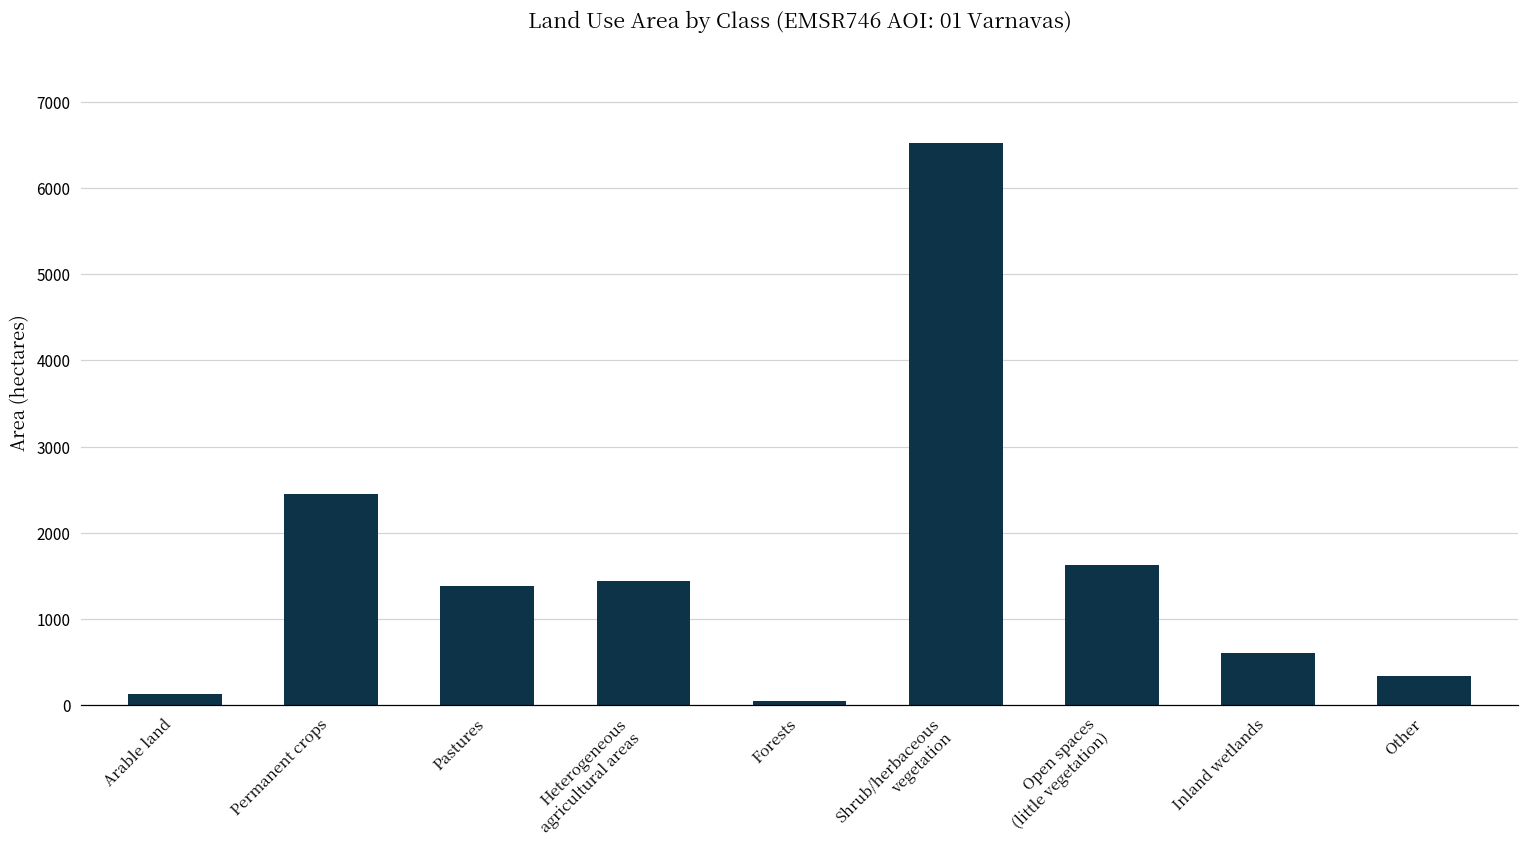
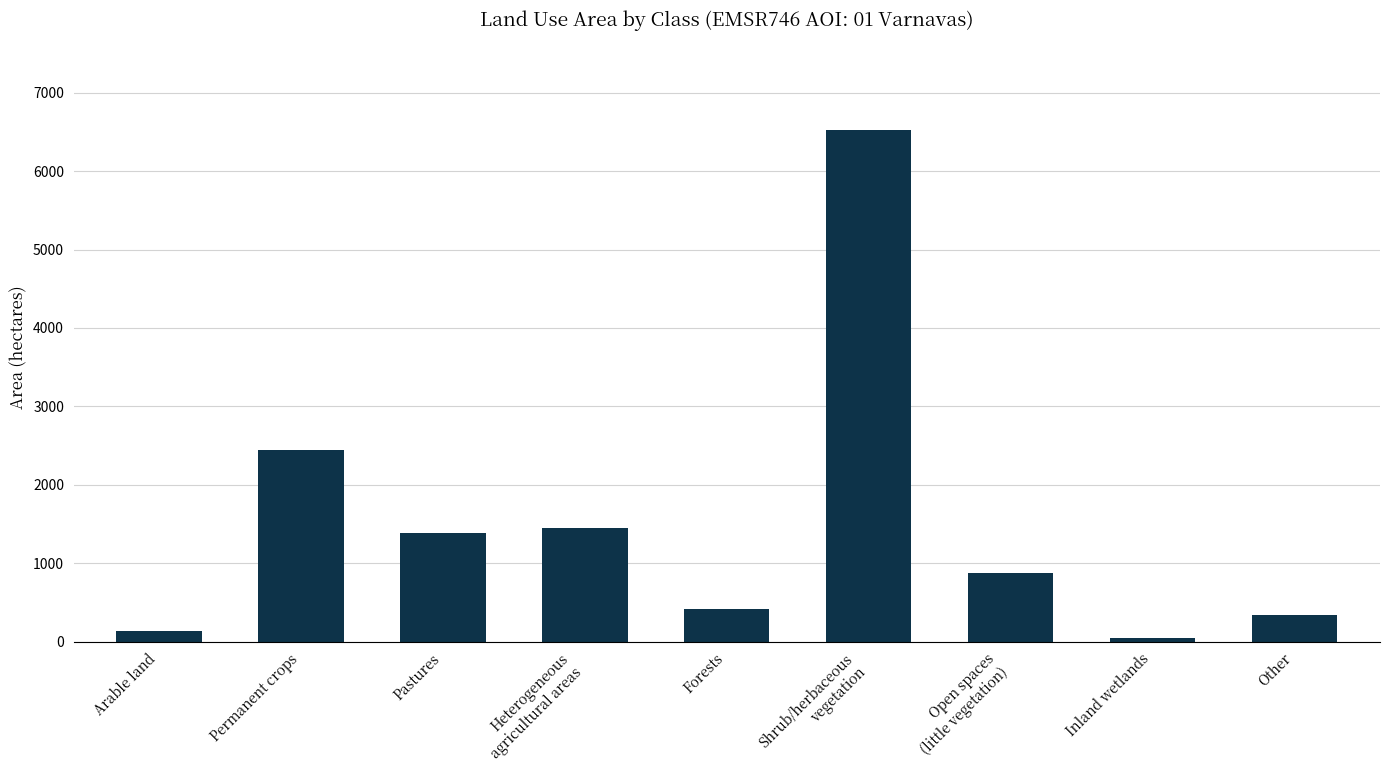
  {
    "Arable land": 100,
    "Permanent crops": 2400,
    "Pastures": 1400,
    "Heterogeneous agricultural areas": 1400,
-   "Forests": 0,
+   "Forests": 400,
    "Shrub/herbaceous vegetation": 6500,
-   "Open spaces (little vegetation)": 1600,
-   "Inland wetlands": 600,
+   "Open spaces (little vegetation)": 900,
+   "Inland wetlands": 0,
    "Other": 300
  }
